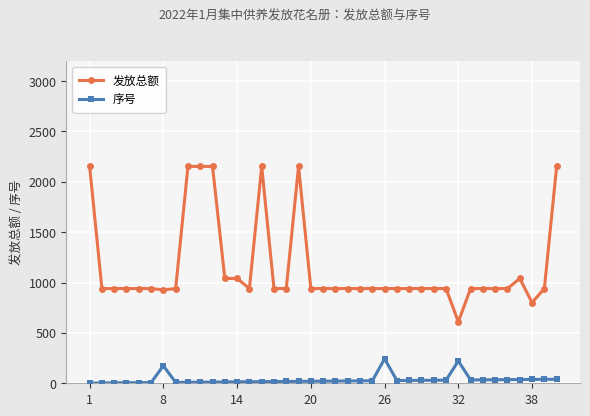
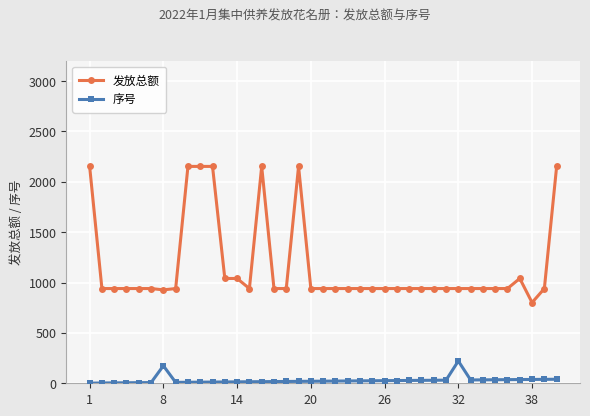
  {
    "发放总额": {
      "1": 2150,
      "8": 930,
      "14": 1040,
      "20": 940,
      "26": 940,
-     "32": 610,
+     "32": 940,
      "38": 800
    },
    "序号": {
      "1": 0,
      "8": 170,
      "14": 10,
      "20": 20,
-     "26": 240,
+     "26": 30,
      "32": 220,
      "38": 40
    }
  }
